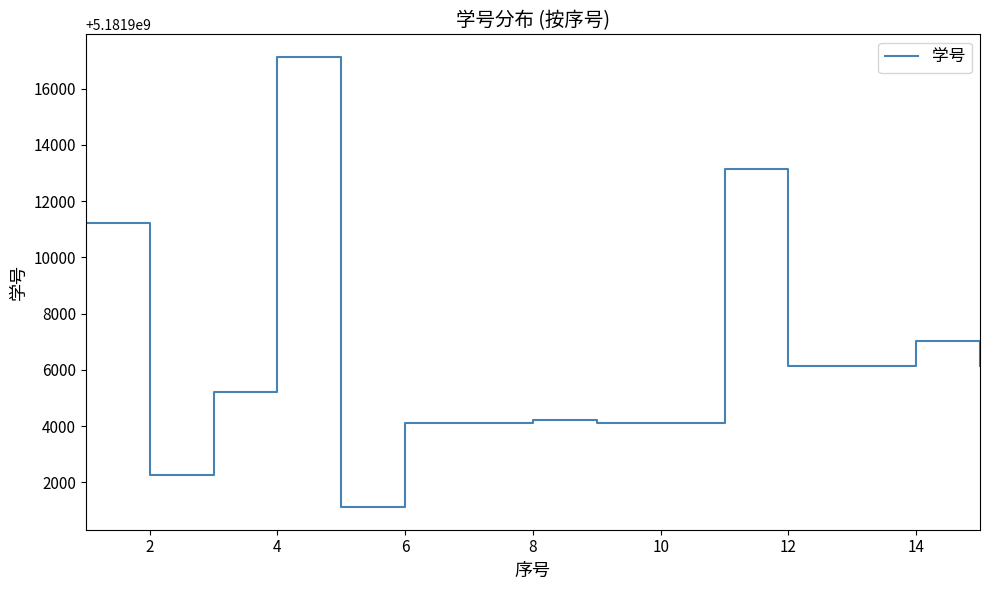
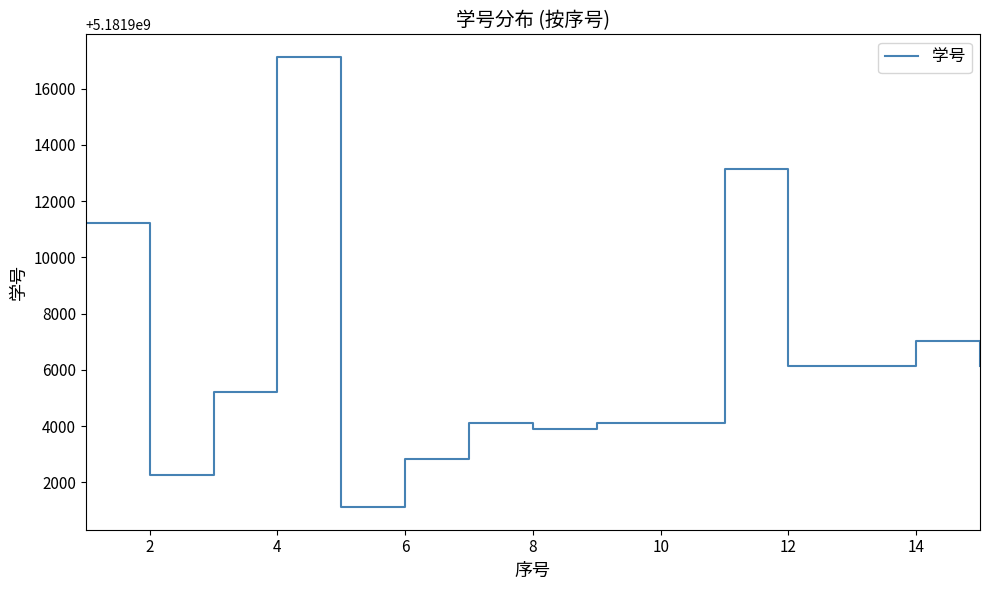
  {
    "2": 5181902300,
    "4": 5181917100,
-   "6": 5181904100,
-   "8": 5181904200,
+   "6": 5181902800,
+   "8": 5181903900,
    "10": 5181904100,
    "12": 5181906100,
    "14": 5181907000
  }
